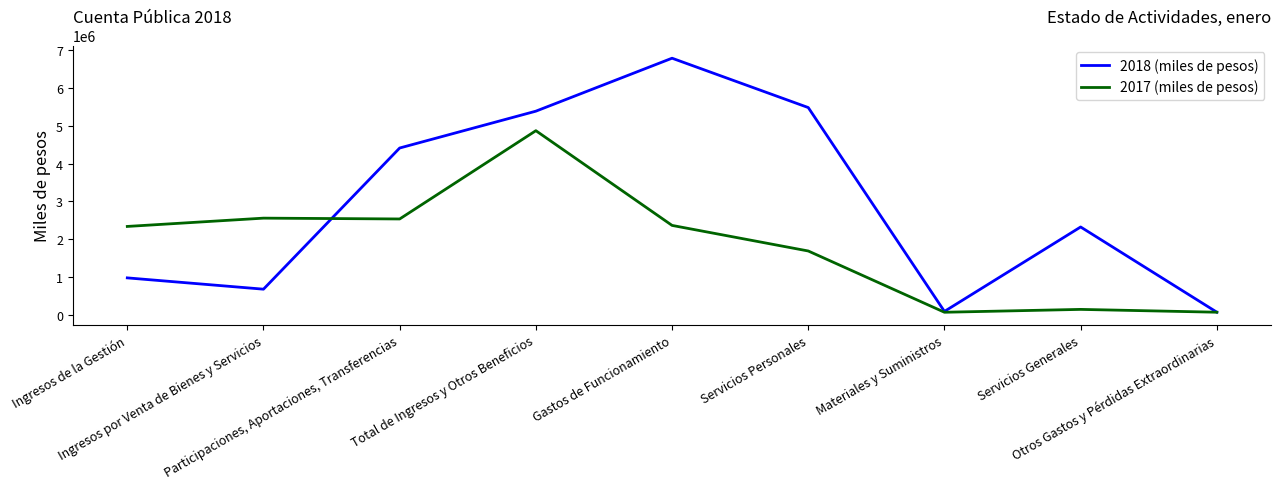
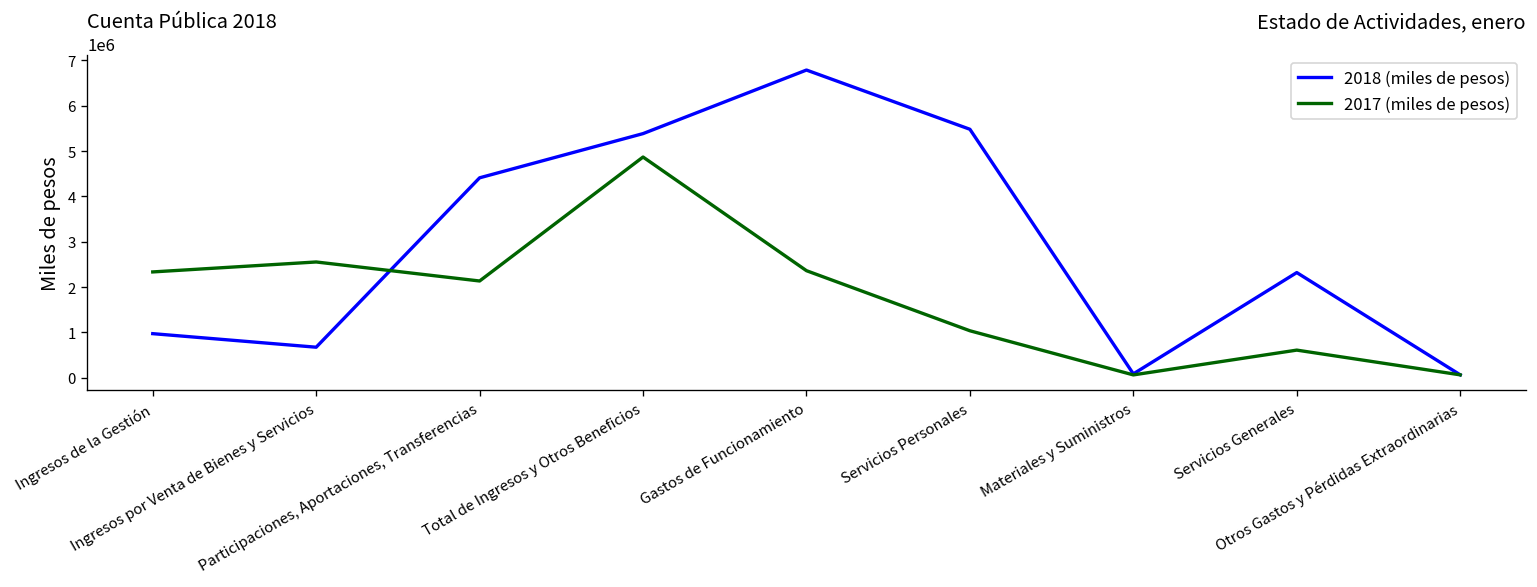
  {
    "2018 (miles de pesos)": {
      "Ingresos de la Gestión": 1000000,
      "Ingresos por Venta de Bienes y Servicios": 700000,
      "Participaciones, Aportaciones, Transferencias": 4400000,
      "Total de Ingresos y Otros Beneficios": 5400000,
      "Gastos de Funcionamiento": 6800000,
      "Servicios Personales": 5500000,
      "Servicios Generales": 2300000
    },
    "2017 (miles de pesos)": {
      "Ingresos de la Gestión": 2300000,
      "Ingresos por Venta de Bienes y Servicios": 2600000,
-     "Participaciones, Aportaciones, Transferencias": 2500000,
+     "Participaciones, Aportaciones, Transferencias": 2100000,
      "Total de Ingresos y Otros Beneficios": 4900000,
      "Gastos de Funcionamiento": 2400000,
-     "Servicios Personales": 1700000,
-     "Servicios Generales": 100000
+     "Servicios Personales": 1000000,
+     "Servicios Generales": 600000
    }
  }
